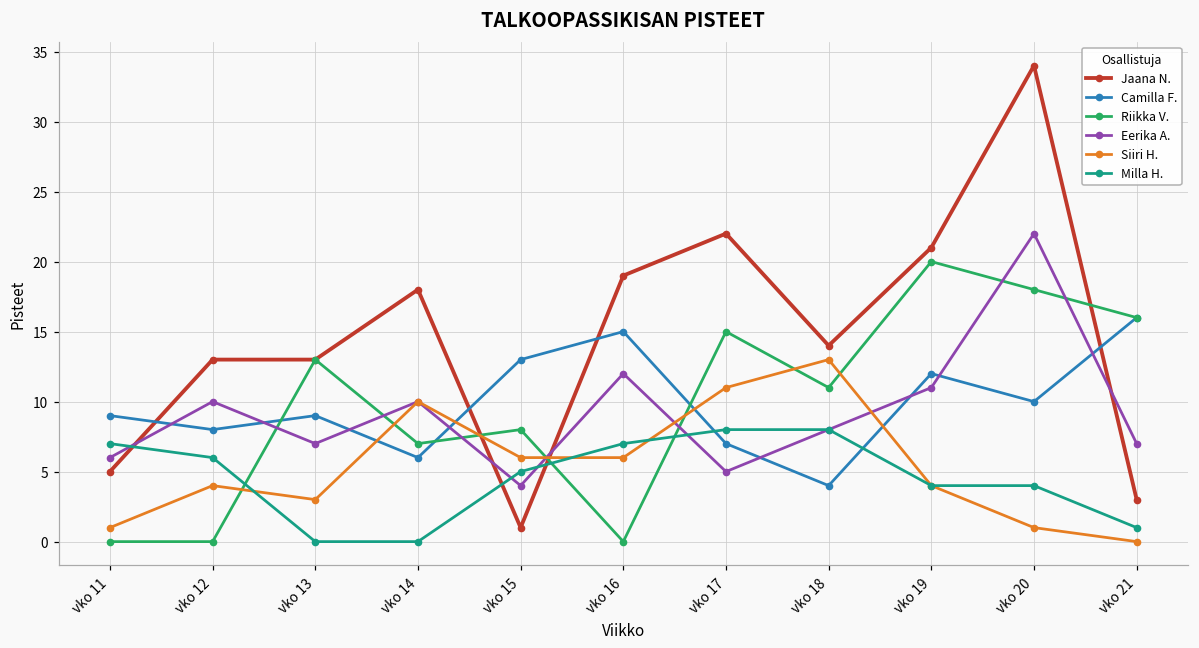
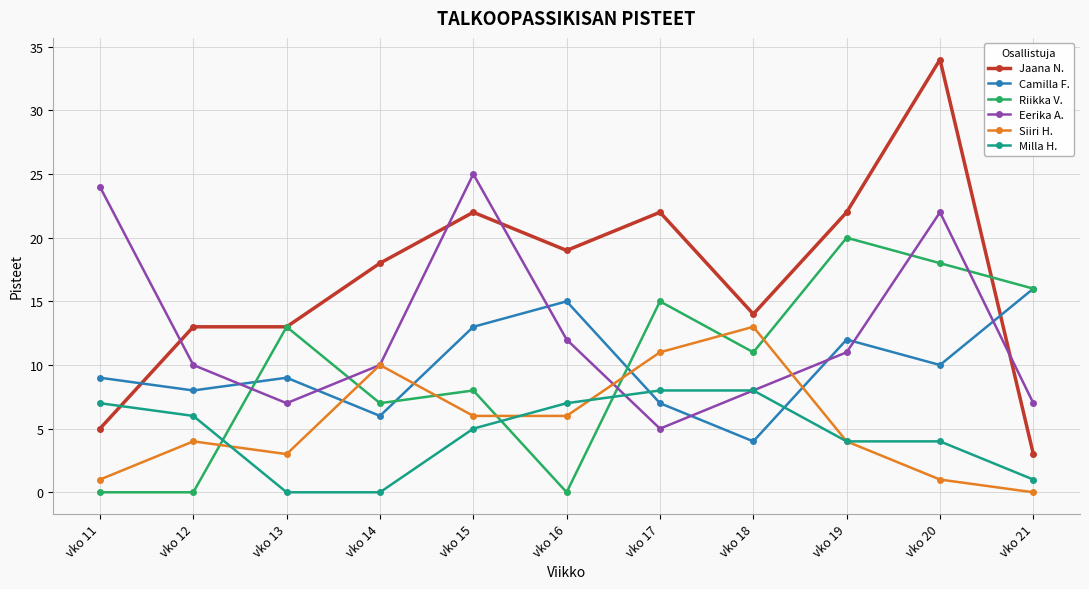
  {
    "Jaana N.": {
      "vko 11": 5,
      "vko 12": 13,
      "vko 14": 18,
-     "vko 15": 1,
+     "vko 15": 22,
      "vko 16": 19,
      "vko 17": 22,
      "vko 18": 14,
-     "vko 19": 21,
+     "vko 19": 22,
      "vko 20": 34,
      "vko 21": 3
    },
    "Camilla F.": {
      "vko 11": 9,
      "vko 12": 8,
      "vko 13": 9,
      "vko 14": 6,
      "vko 15": 13,
      "vko 16": 15,
      "vko 17": 7,
      "vko 18": 4,
      "vko 19": 12,
      "vko 20": 10
    },
    "Eerika A.": {
-     "vko 11": 6,
+     "vko 11": 24,
      "vko 12": 10,
      "vko 13": 7,
-     "vko 15": 4,
+     "vko 15": 25,
      "vko 16": 12,
      "vko 17": 5,
      "vko 19": 11,
      "vko 20": 22,
      "vko 21": 7
    },
    "Siiri H.": {
      "vko 11": 1,
      "vko 12": 4,
      "vko 13": 3,
      "vko 15": 6,
      "vko 16": 6,
      "vko 17": 11,
      "vko 18": 13,
      "vko 20": 1,
      "vko 21": 0
    }
  }
